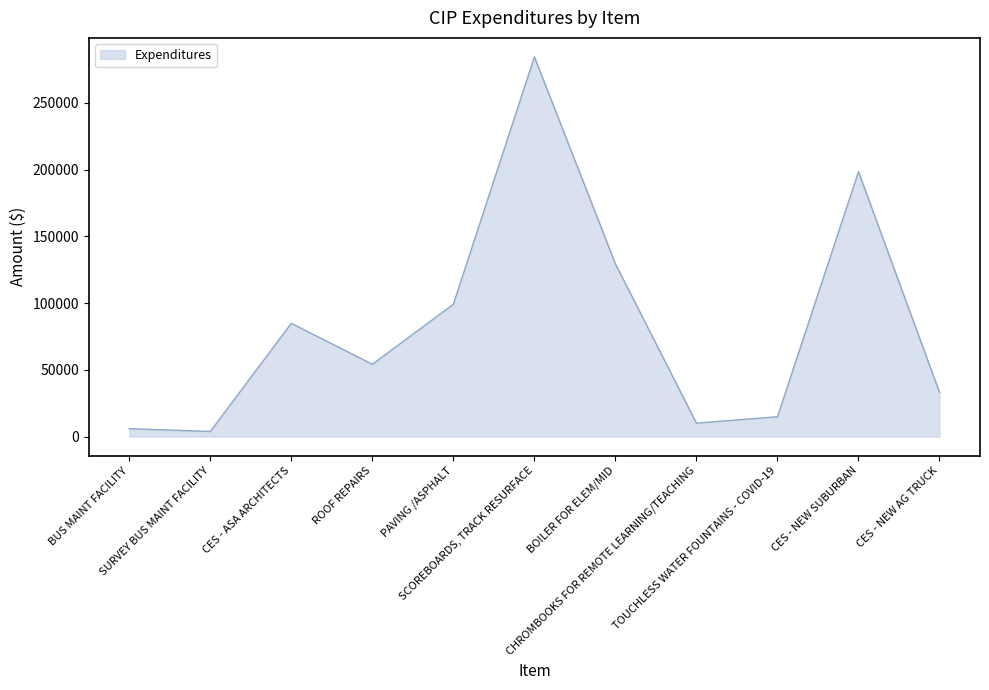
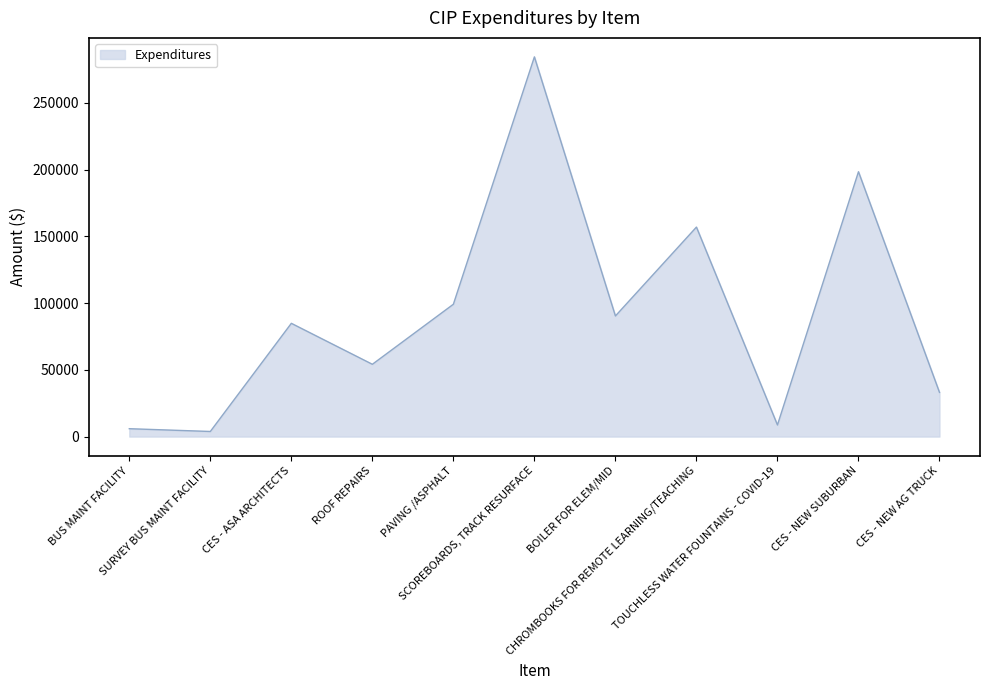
  {
    "BUS MAINT FACILITY": 6000,
    "SURVEY BUS MAINT FACILITY": 4000,
    "CES - ASA ARCHITECTS": 85000,
    "ROOF REPAIRS": 54000,
    "PAVING /ASPHALT": 99000,
    "SCOREBOARDS, TRACK RESURFACE": 284000,
-   "BOILER FOR ELEM/MID": 129000,
-   "CHROMBOOKS FOR REMOTE LEARNING/TEACHING": 10000,
-   "TOUCHLESS WATER FOUNTAINS - COVID-19": 15000,
+   "BOILER FOR ELEM/MID": 90000,
+   "CHROMBOOKS FOR REMOTE LEARNING/TEACHING": 157000,
+   "TOUCHLESS WATER FOUNTAINS - COVID-19": 9000,
    "CES - NEW SUBURBAN": 198000,
    "CES - NEW AG TRUCK": 33000
  }
